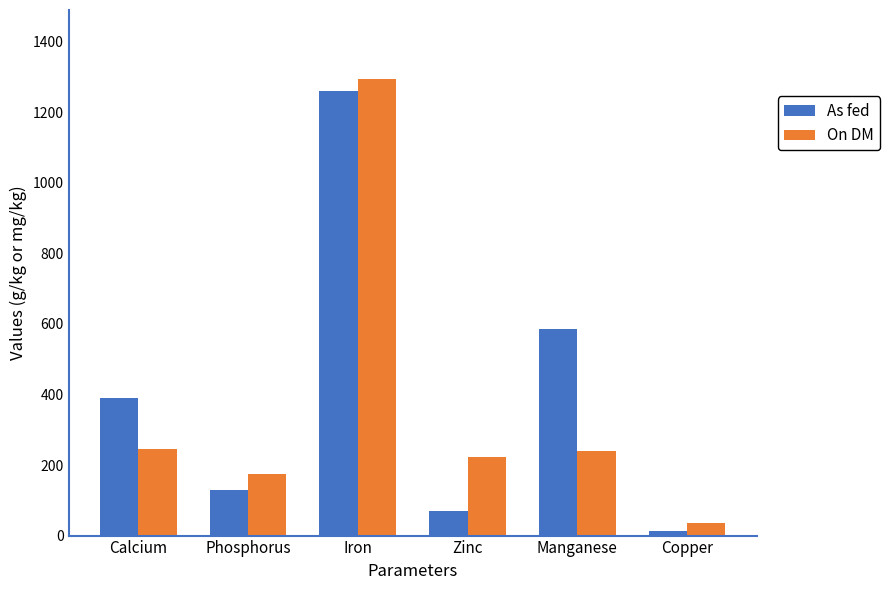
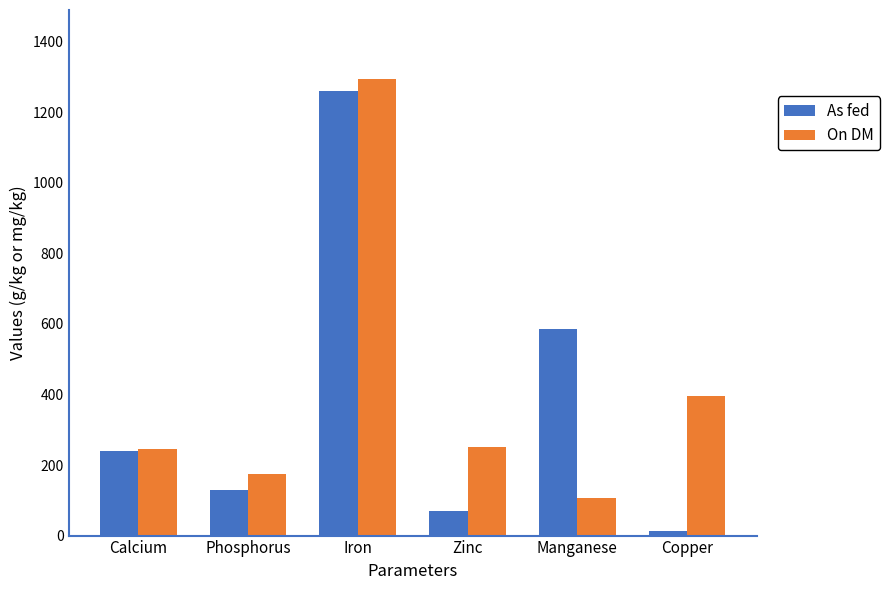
  {
    "As fed": {
-     "Calcium": 390,
+     "Calcium": 240,
      "Phosphorus": 130,
      "Iron": 1260,
      "Zinc": 70,
      "Manganese": 590,
      "Copper": 10
    },
    "On DM": {
      "Calcium": 250,
      "Phosphorus": 180,
      "Iron": 1300,
-     "Zinc": 220,
-     "Manganese": 240,
-     "Copper": 40
+     "Zinc": 250,
+     "Manganese": 110,
+     "Copper": 400
    }
  }
